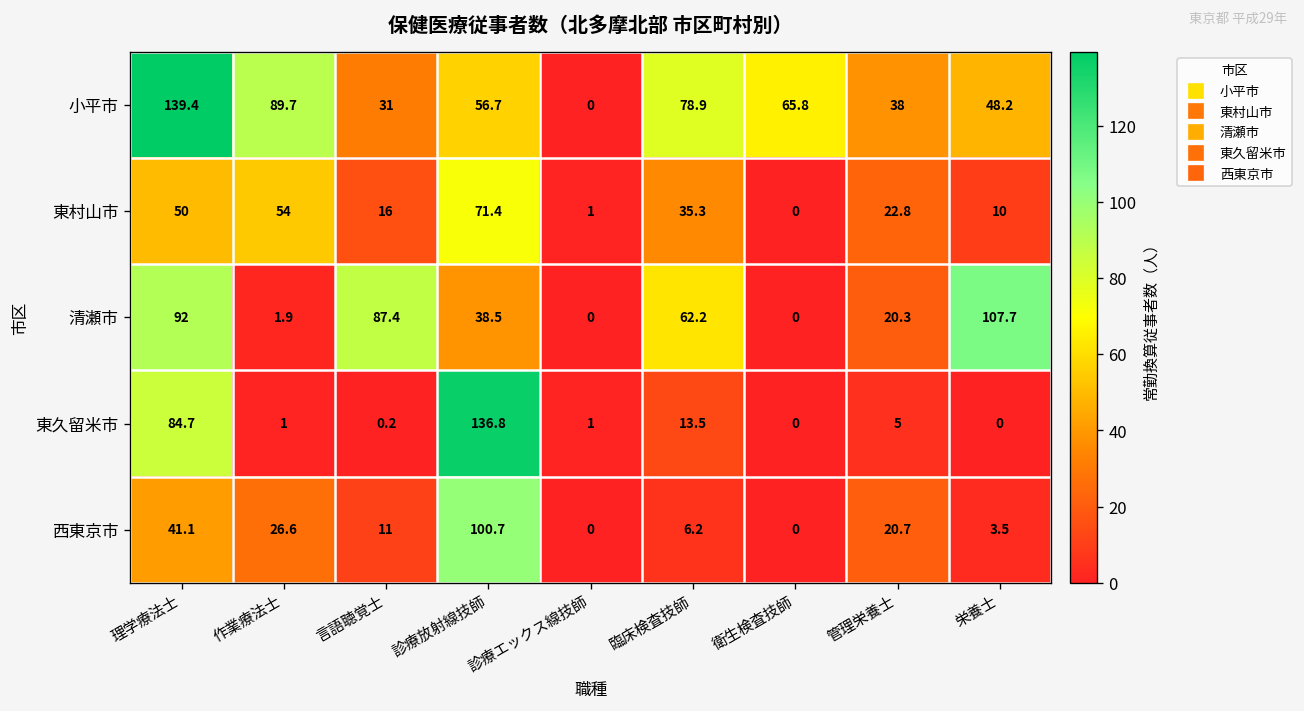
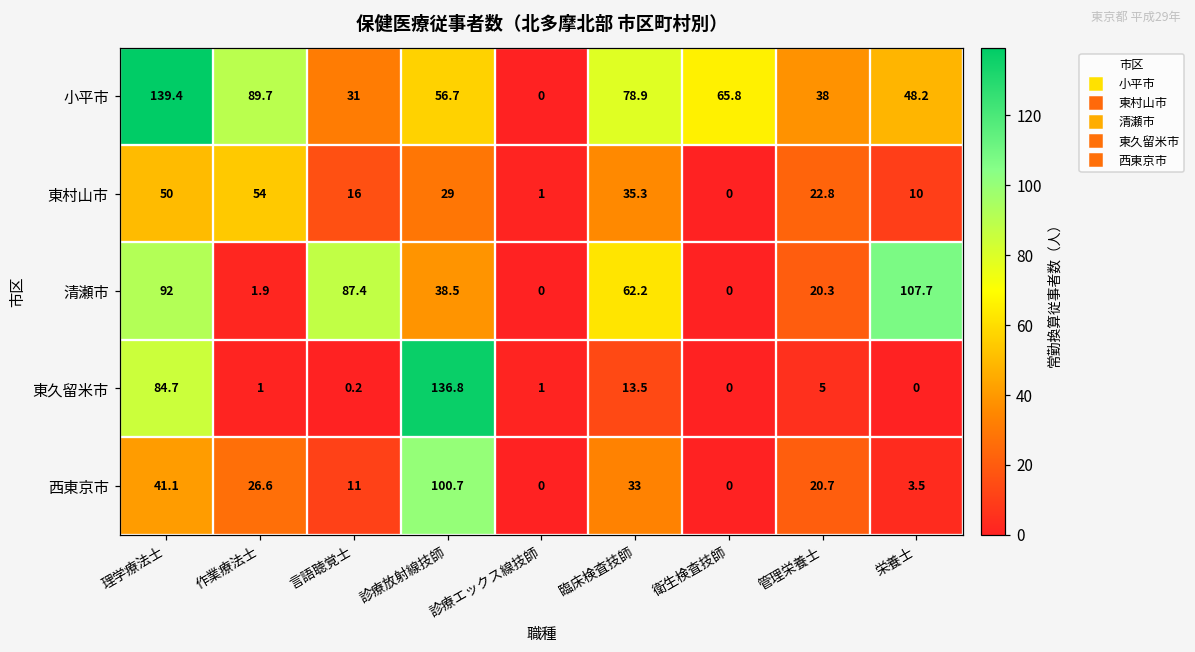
  {
    "小平市": {
      "理学療法士": 139.4,
      "作業療法士": 89.7,
      "言語聴覚士": 31,
      "診療放射線技師": 56.7,
      "診療エックス線技師": 0,
      "臨床検査技師": 78.9,
      "衛生検査技師": 65.8,
      "管理栄養士": 38,
      "栄養士": 48.2
    },
    "東村山市": {
      "理学療法士": 50,
      "作業療法士": 54,
      "言語聴覚士": 16,
-     "診療放射線技師": 71.4,
+     "診療放射線技師": 29,
      "診療エックス線技師": 1,
      "臨床検査技師": 35.3,
      "衛生検査技師": 0,
      "管理栄養士": 22.8,
      "栄養士": 10
    },
    "清瀬市": {
      "理学療法士": 92,
      "作業療法士": 1.9,
      "言語聴覚士": 87.4,
      "診療放射線技師": 38.5,
      "診療エックス線技師": 0,
      "臨床検査技師": 62.2,
      "衛生検査技師": 0,
      "管理栄養士": 20.3,
      "栄養士": 107.7
    },
    "東久留米市": {
      "理学療法士": 84.7,
      "作業療法士": 1,
      "言語聴覚士": 0.2,
      "診療放射線技師": 136.8,
      "診療エックス線技師": 1,
      "臨床検査技師": 13.5,
      "衛生検査技師": 0,
      "管理栄養士": 5,
      "栄養士": 0
    },
    "西東京市": {
      "理学療法士": 41.1,
      "作業療法士": 26.6,
      "言語聴覚士": 11,
      "診療放射線技師": 100.7,
      "診療エックス線技師": 0,
-     "臨床検査技師": 6.2,
+     "臨床検査技師": 33,
      "衛生検査技師": 0,
      "管理栄養士": 20.7,
      "栄養士": 3.5
    }
  }
